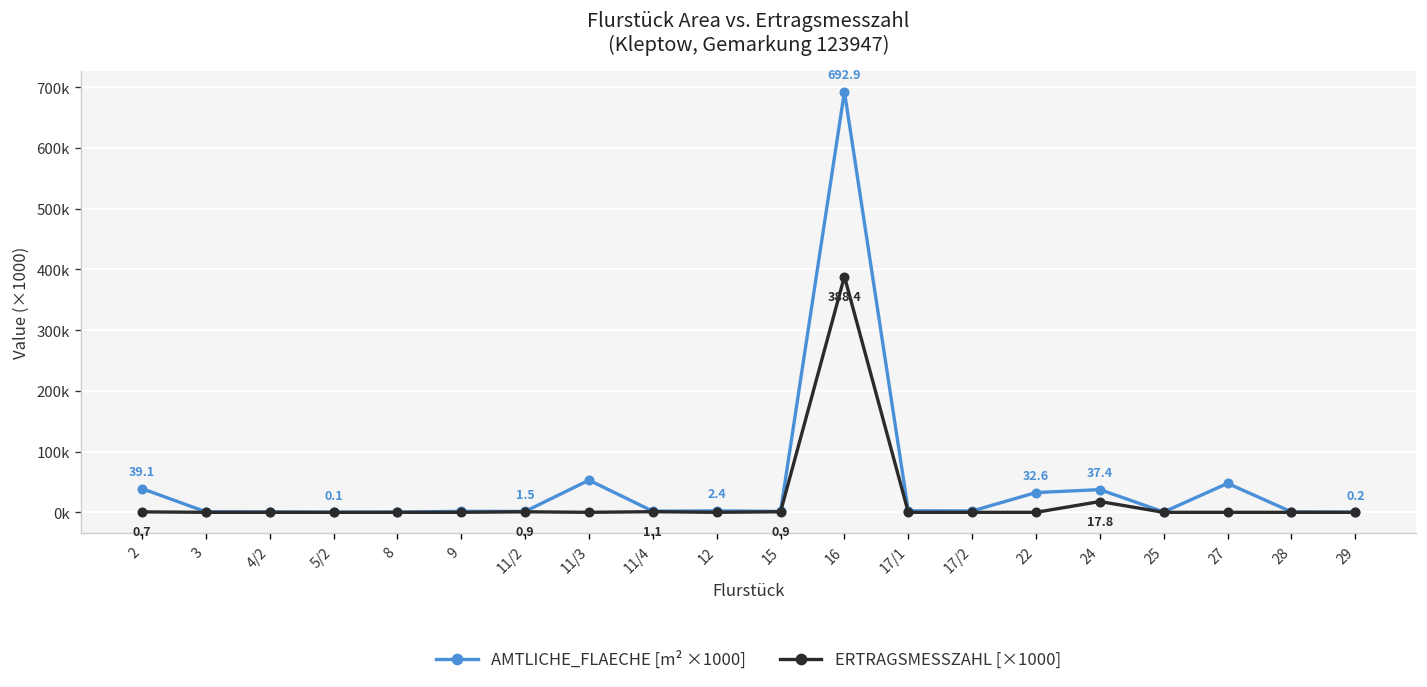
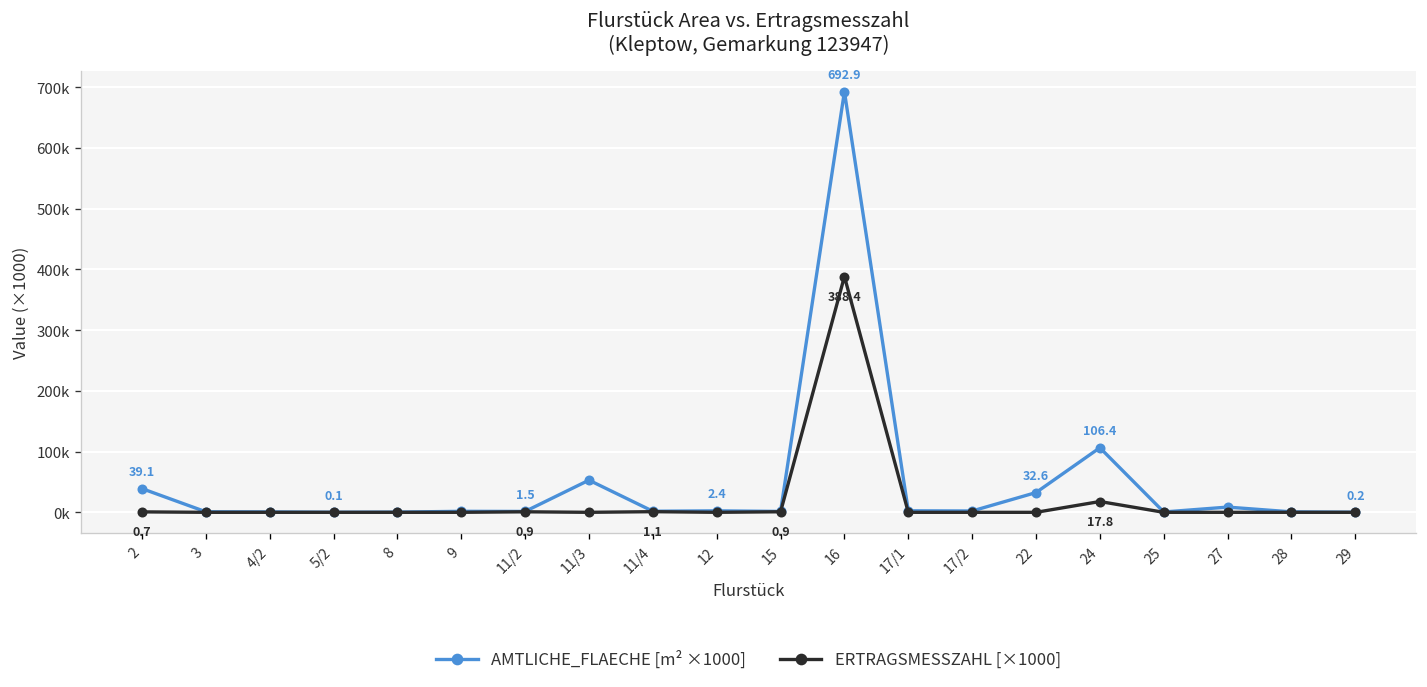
  {
    "AMTLICHE_FLAECHE [m² ×1000]": {
      "2": 39.1,
      "16": 692.9,
      "22": 32.6,
-     "24": 37.4,
-     "27": 50000
+     "24": 106.4,
+     "27": 10000
    },
    "ERTRAGSMESSZAHL [×1000]": {
      "2": 0.7,
      "16": 388.4,
      "24": 17.8
    }
  }
